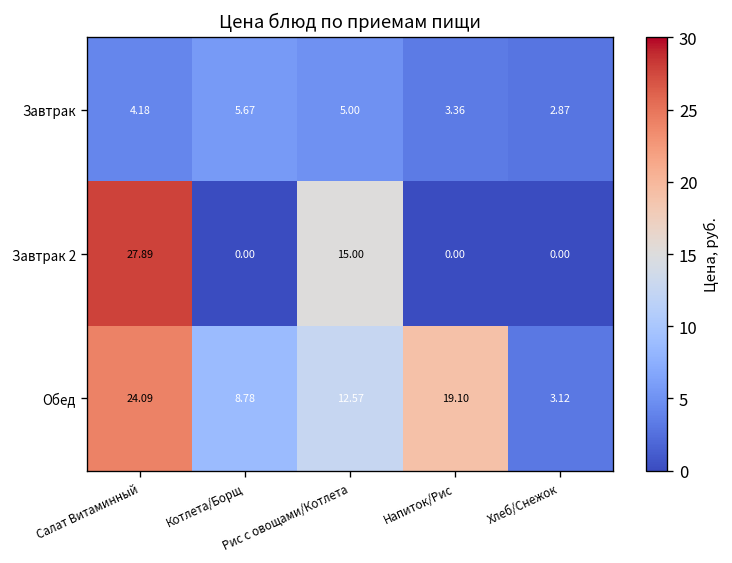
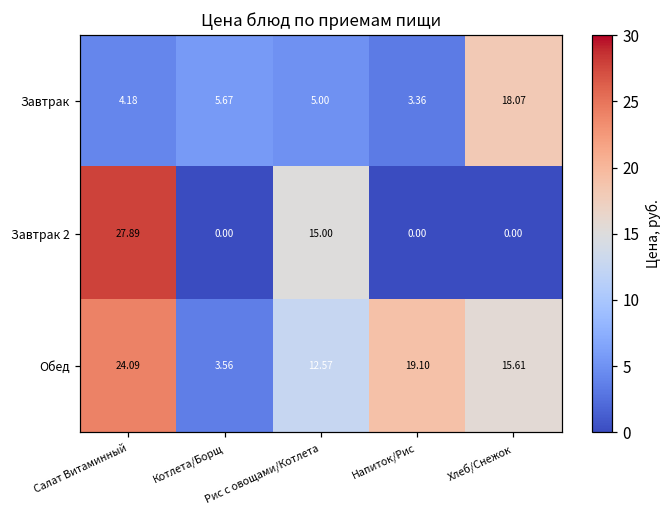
  {
    "Завтрак": {
      "Салат Витаминный": 4.18,
      "Котлета/Борщ": 5.67,
      "Рис с овощами/Котлета": 5.00,
      "Напиток/Рис": 3.36,
-     "Хлеб/Снежок": 2.87
+     "Хлеб/Снежок": 18.07
    },
    "Завтрак 2": {
      "Салат Витаминный": 27.89,
      "Котлета/Борщ": 0.00,
      "Рис с овощами/Котлета": 15.00,
      "Напиток/Рис": 0.00,
      "Хлеб/Снежок": 0.00
    },
    "Обед": {
      "Салат Витаминный": 24.09,
-     "Котлета/Борщ": 8.78,
+     "Котлета/Борщ": 3.56,
      "Рис с овощами/Котлета": 12.57,
      "Напиток/Рис": 19.10,
-     "Хлеб/Снежок": 3.12
+     "Хлеб/Снежок": 15.61
    }
  }
